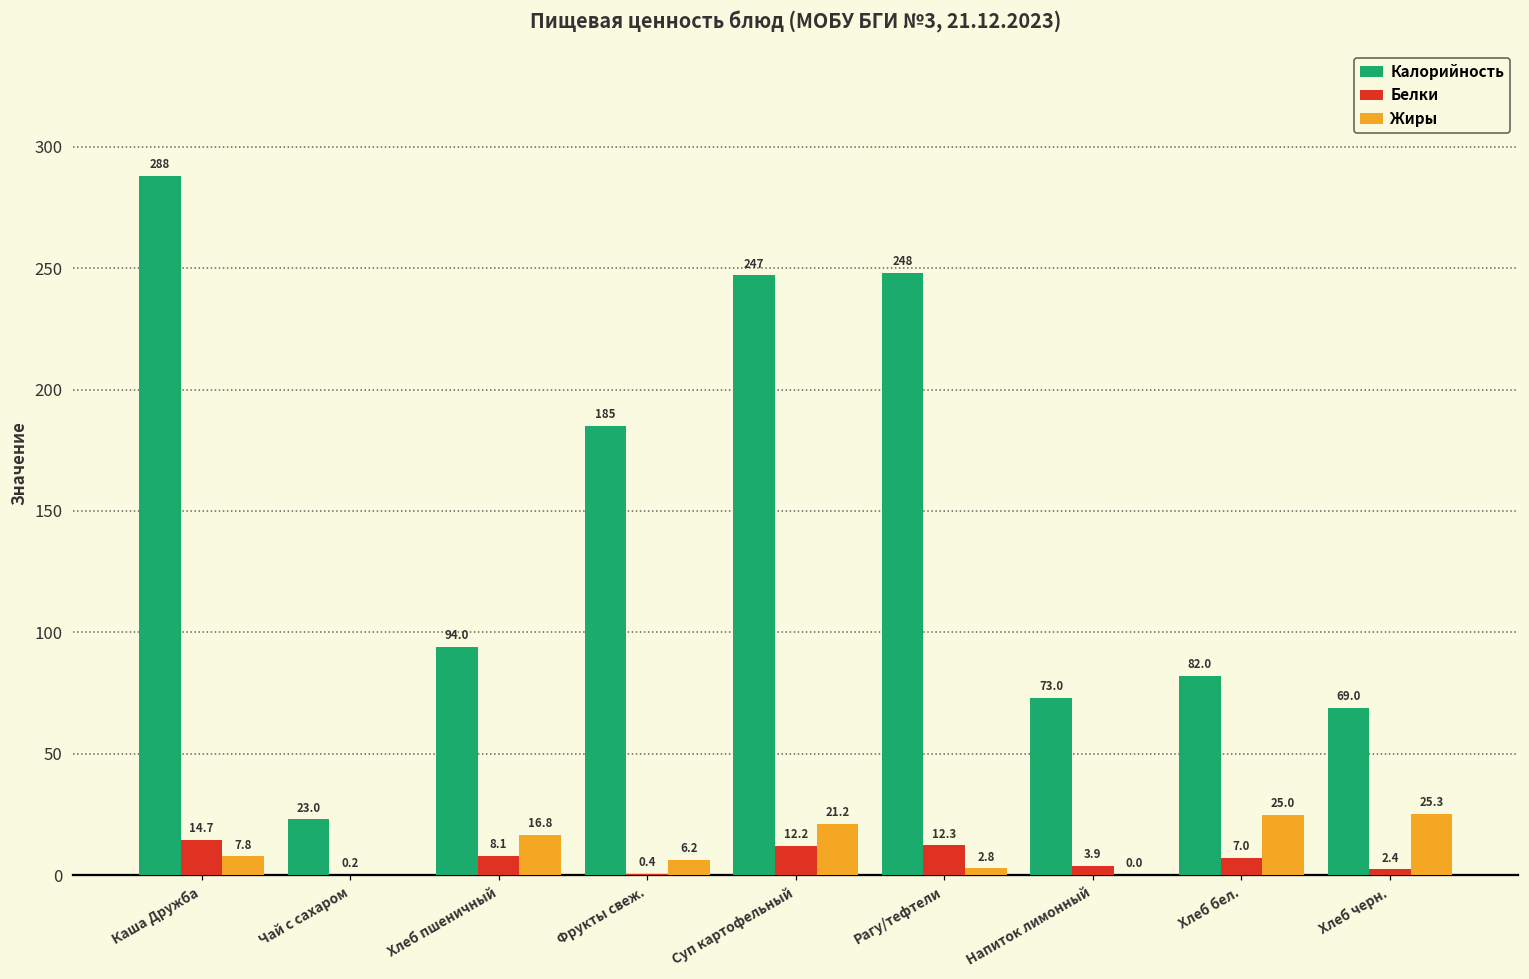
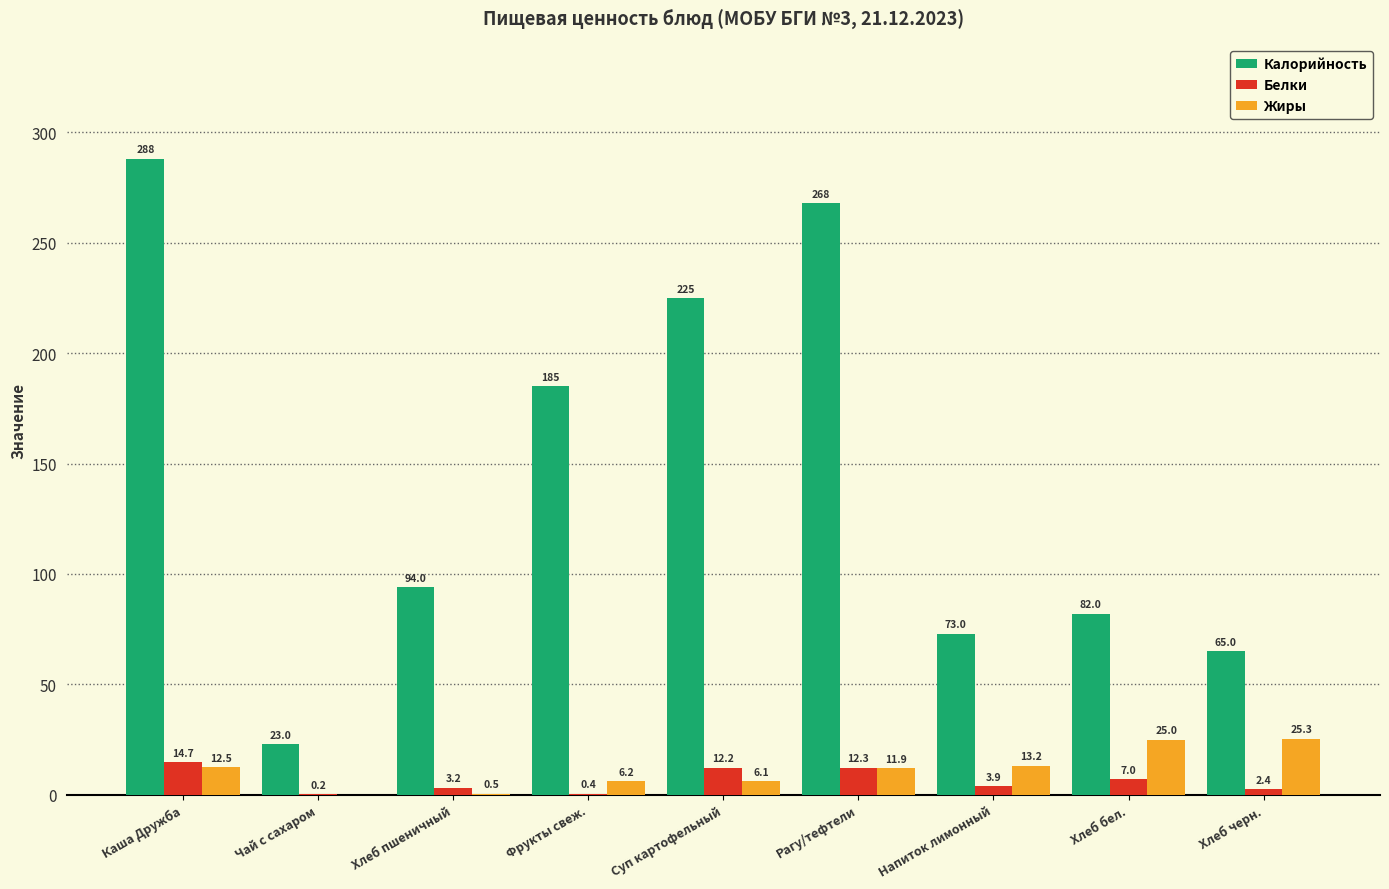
  {
    "Калорийность": {
      "Каша Дружба": 288,
      "Чай с сахаром": 23.0,
      "Хлеб пшеничный": 94.0,
      "Фрукты свеж.": 185,
-     "Суп картофельный": 247,
-     "Рагу/тефтели": 248,
+     "Суп картофельный": 225,
+     "Рагу/тефтели": 268,
      "Напиток лимонный": 73.0,
      "Хлеб бел.": 82.0,
-     "Хлеб черн.": 69.0
+     "Хлеб черн.": 65.0
    },
    "Белки": {
      "Каша Дружба": 14.7,
      "Чай с сахаром": 0.2,
-     "Хлеб пшеничный": 8.1,
+     "Хлеб пшеничный": 3.2,
      "Фрукты свеж.": 0.4,
      "Суп картофельный": 12.2,
      "Рагу/тефтели": 12.3,
      "Напиток лимонный": 3.9,
      "Хлеб бел.": 7.0,
      "Хлеб черн.": 2.4
    },
    "Жиры": {
-     "Каша Дружба": 7.8,
-     "Хлеб пшеничный": 16.8,
+     "Каша Дружба": 12.5,
+     "Хлеб пшеничный": 0.5,
      "Фрукты свеж.": 6.2,
-     "Суп картофельный": 21.2,
-     "Рагу/тефтели": 2.8,
-     "Напиток лимонный": 0.0,
+     "Суп картофельный": 6.1,
+     "Рагу/тефтели": 11.9,
+     "Напиток лимонный": 13.2,
      "Хлеб бел.": 25.0,
      "Хлеб черн.": 25.3
    }
  }
